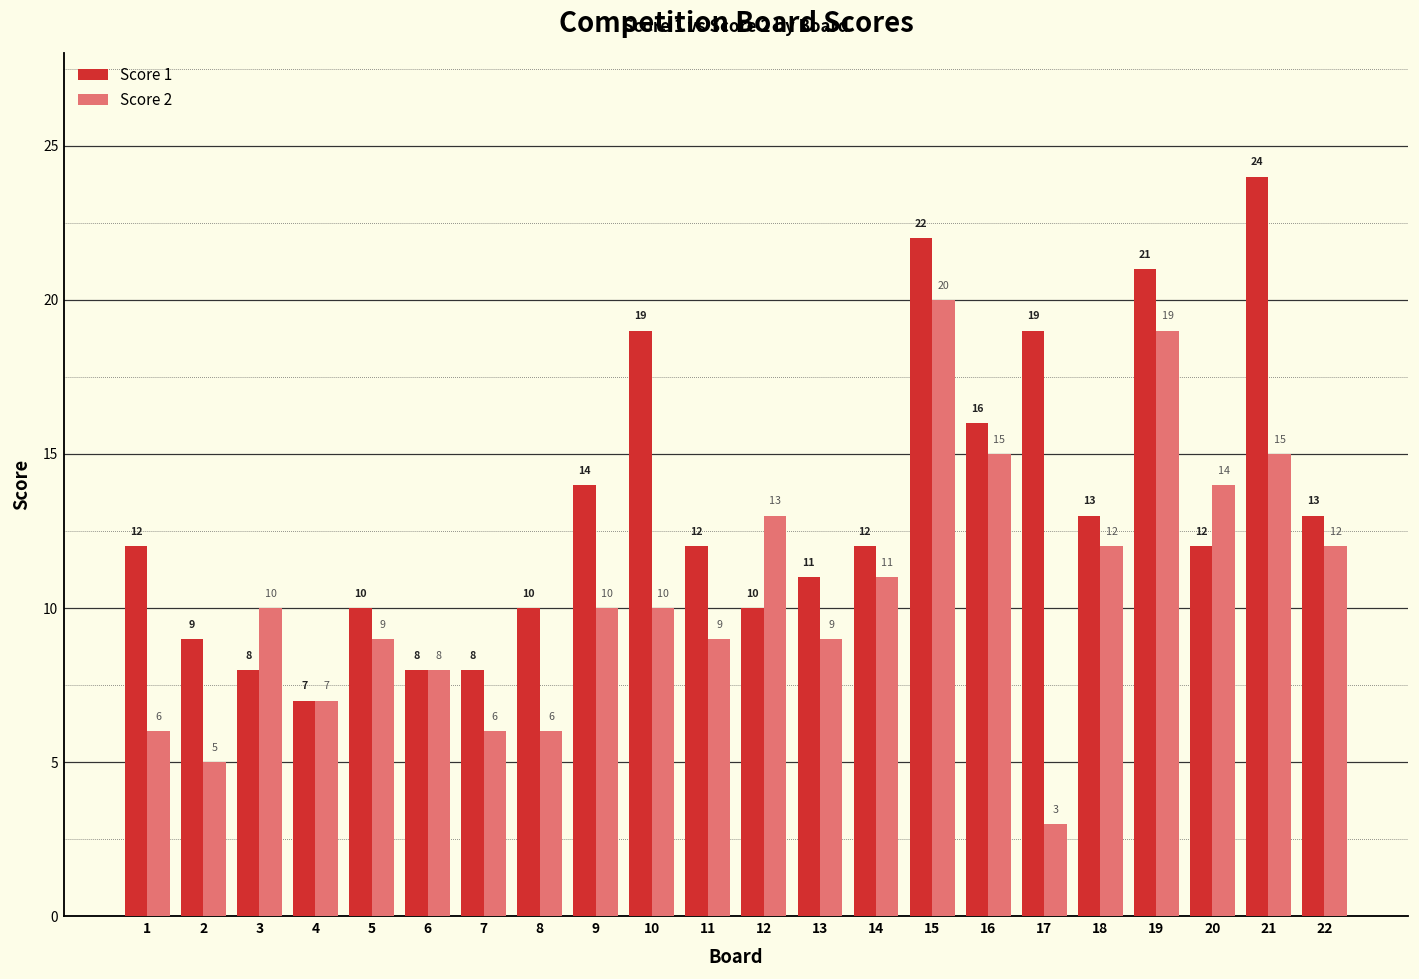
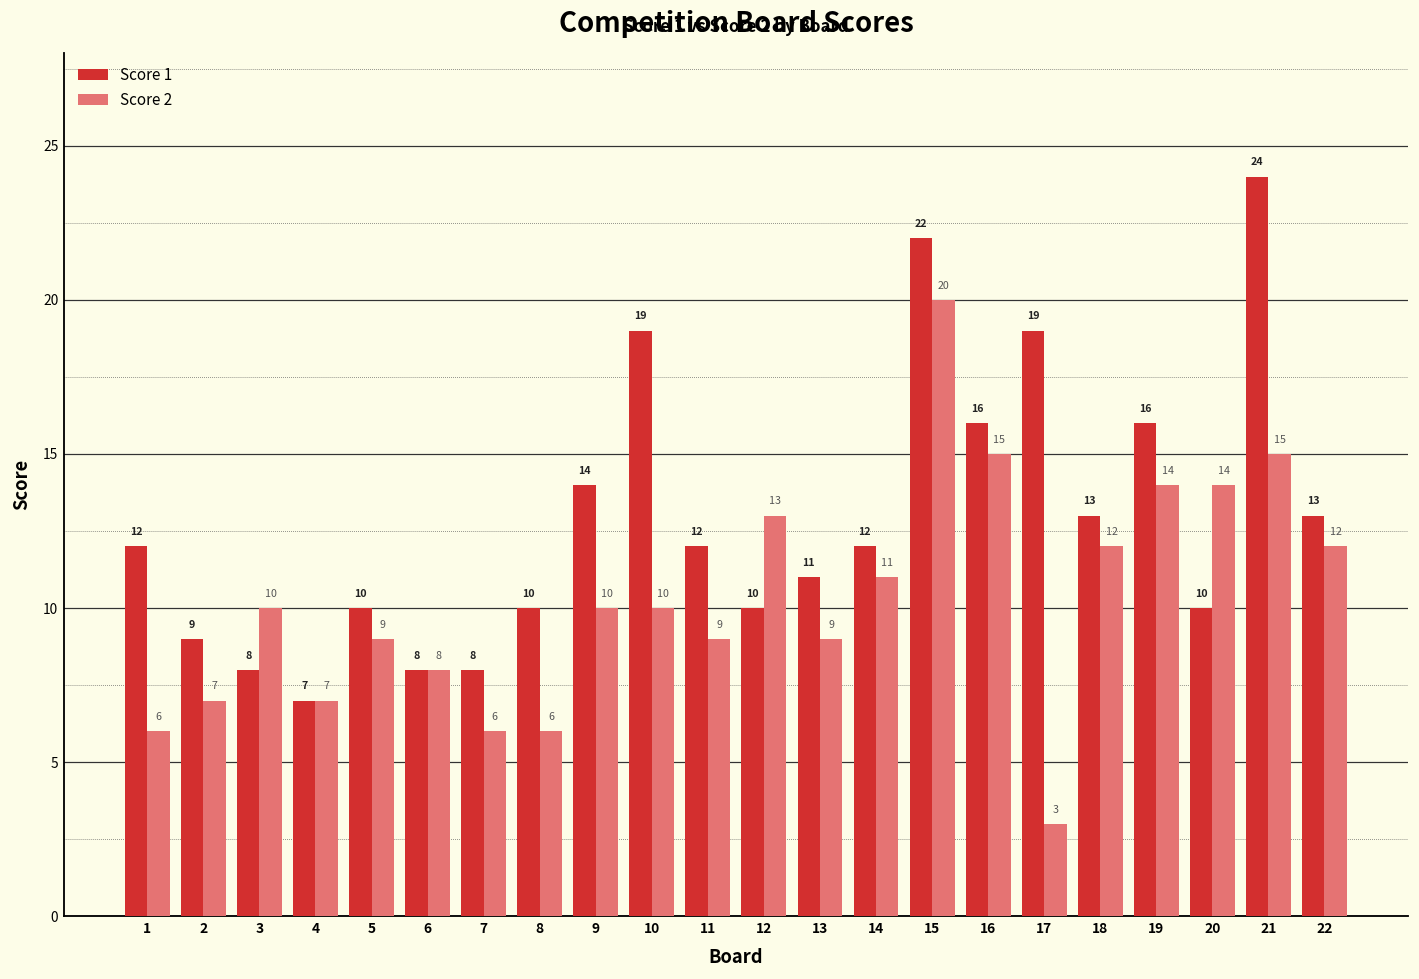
  {
    "Score 1": {
      "1": 12,
      "2": 9,
      "3": 8,
      "4": 7,
      "5": 10,
      "6": 8,
      "7": 8,
      "8": 10,
      "9": 14,
      "10": 19,
      "11": 12,
      "12": 10,
      "13": 11,
      "14": 12,
      "15": 22,
      "16": 16,
      "17": 19,
      "18": 13,
-     "19": 21,
-     "20": 12,
+     "19": 16,
+     "20": 10,
      "21": 24,
      "22": 13
    },
    "Score 2": {
      "1": 6,
-     "2": 5,
+     "2": 7,
      "3": 10,
      "4": 7,
      "5": 9,
      "6": 8,
      "7": 6,
      "8": 6,
      "9": 10,
      "10": 10,
      "11": 9,
      "12": 13,
      "13": 9,
      "14": 11,
      "15": 20,
      "16": 15,
      "17": 3,
      "18": 12,
-     "19": 19,
+     "19": 14,
      "20": 14,
      "21": 15,
      "22": 12
    }
  }
